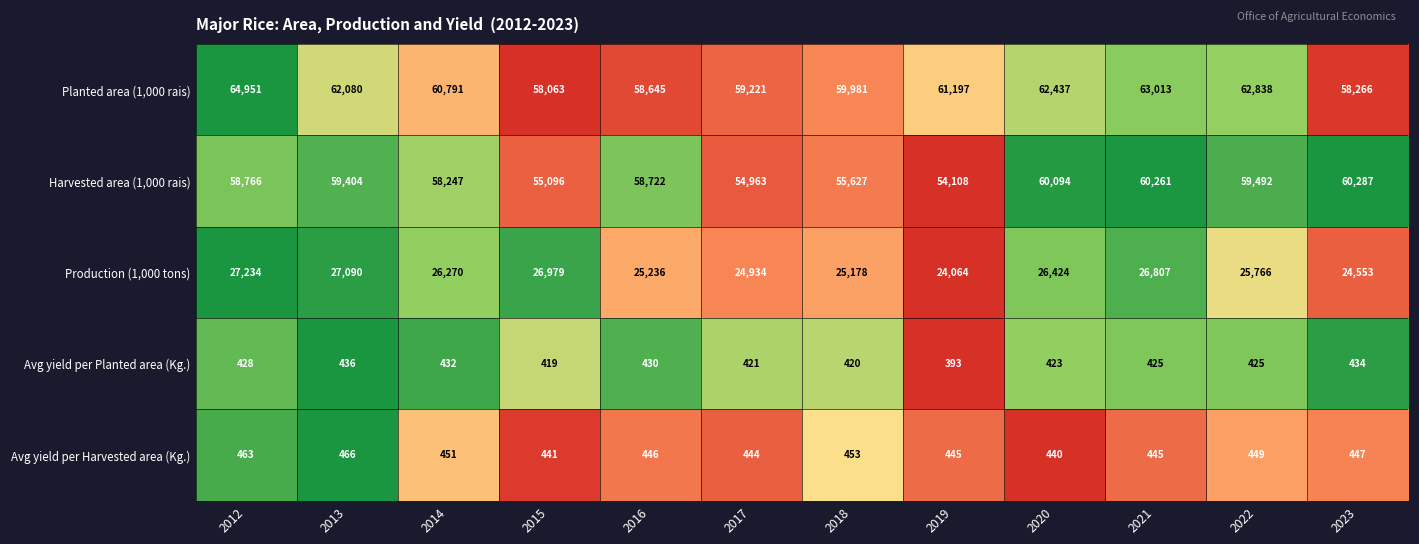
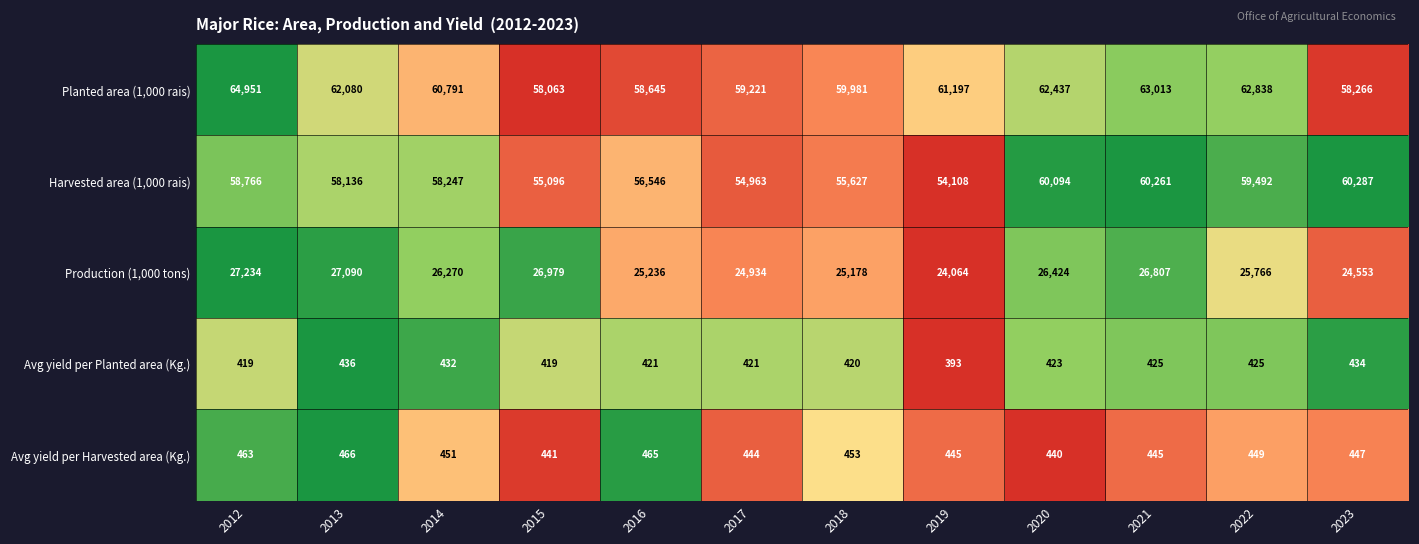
  {
    "Planted area (1,000 rais)": {
      "2012": "64,951",
      "2013": "62,080",
      "2014": "60,791",
      "2015": "58,063",
      "2016": "58,645",
      "2017": "59,221",
      "2018": "59,981",
      "2019": "61,197",
      "2020": "62,437",
      "2021": "63,013",
      "2022": "62,838",
      "2023": "58,266"
    },
    "Harvested area (1,000 rais)": {
      "2012": "58,766",
-     "2013": "59,404",
+     "2013": "58,136",
      "2014": "58,247",
      "2015": "55,096",
-     "2016": "58,722",
+     "2016": "56,546",
      "2017": "54,963",
      "2018": "55,627",
      "2019": "54,108",
      "2020": "60,094",
      "2021": "60,261",
      "2022": "59,492",
      "2023": "60,287"
    },
    "Production (1,000 tons)": {
      "2012": "27,234",
      "2013": "27,090",
      "2014": "26,270",
      "2015": "26,979",
      "2016": "25,236",
      "2017": "24,934",
      "2018": "25,178",
      "2019": "24,064",
      "2020": "26,424",
      "2021": "26,807",
      "2022": "25,766",
      "2023": "24,553"
    },
    "Avg yield per Planted area (Kg.)": {
-     "2012": "428",
+     "2012": "419",
      "2013": "436",
      "2014": "432",
      "2015": "419",
-     "2016": "430",
+     "2016": "421",
      "2017": "421",
      "2018": "420",
      "2019": "393",
      "2020": "423",
      "2021": "425",
      "2022": "425",
      "2023": "434"
    },
    "Avg yield per Harvested area (Kg.)": {
      "2012": "463",
      "2013": "466",
      "2014": "451",
      "2015": "441",
-     "2016": "446",
+     "2016": "465",
      "2017": "444",
      "2018": "453",
      "2019": "445",
      "2020": "440",
      "2021": "445",
      "2022": "449",
      "2023": "447"
    }
  }
